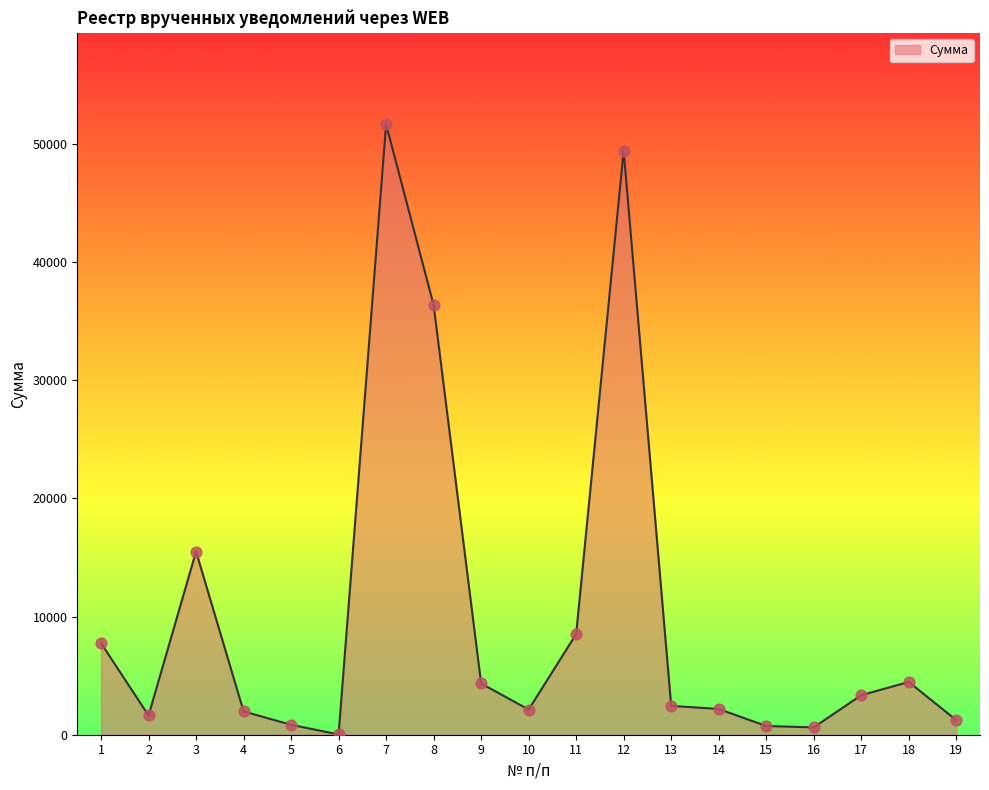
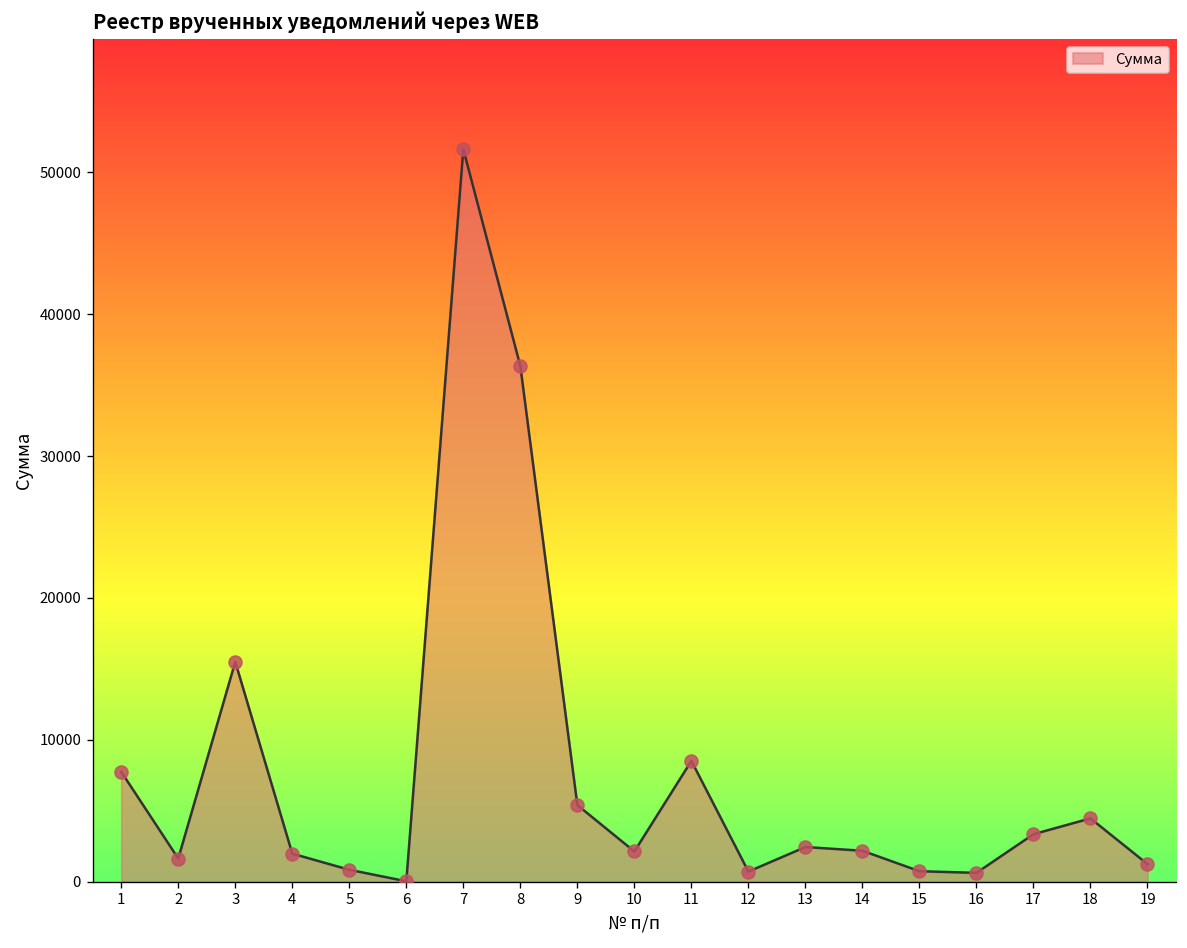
  {
    "1": 7700,
    "2": 1600,
    "3": 15500,
    "4": 2000,
    "5": 800,
    "6": 0,
    "7": 51600,
    "8": 36400,
-   "9": 4300,
+   "9": 5400,
    "10": 2100,
    "11": 8500,
-   "12": 49400,
+   "12": 700,
    "13": 2400,
    "14": 2200,
    "15": 700,
    "16": 600,
    "17": 3300,
    "18": 4500,
    "19": 1200
  }
